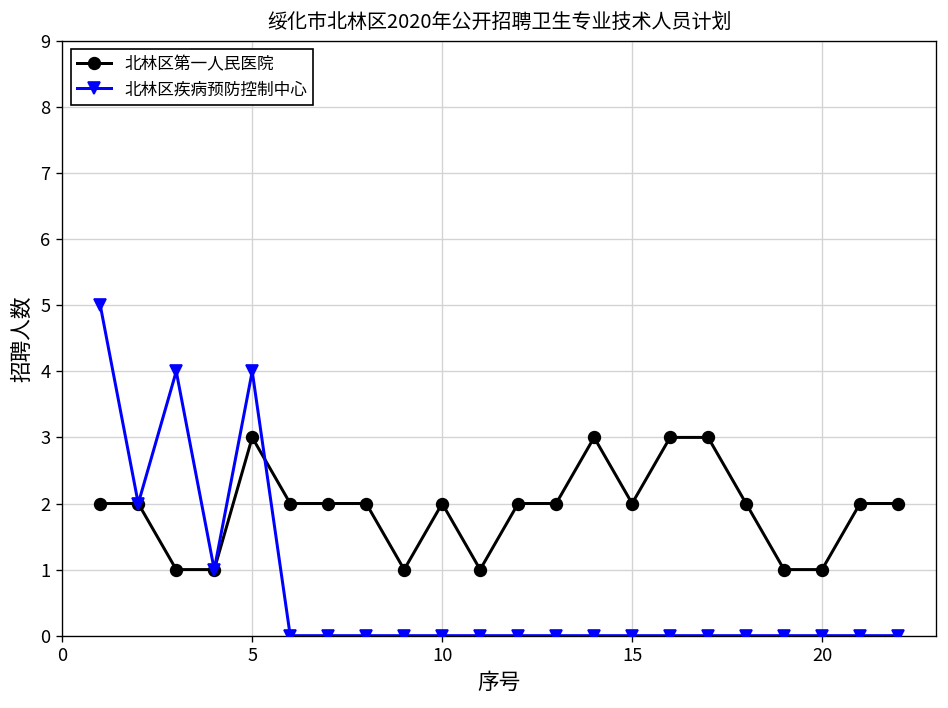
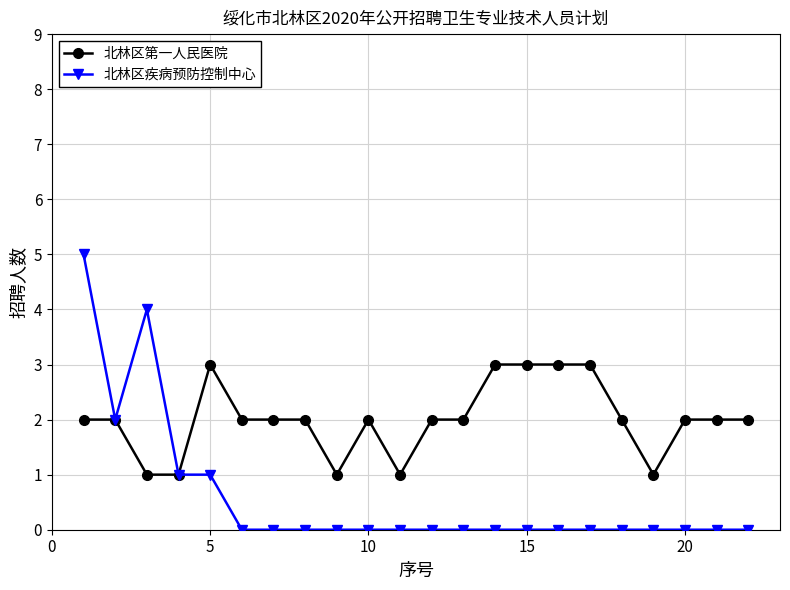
  {
    "北林区第一人民医院": {
      "5": 3,
      "10": 2,
-     "15": 2,
-     "20": 1
+     "15": 3,
+     "20": 2
    },
    "北林区疾病预防控制中心": {
-     "5": 4,
+     "5": 1,
      "10": 0,
      "15": 0,
      "20": 0
    }
  }
